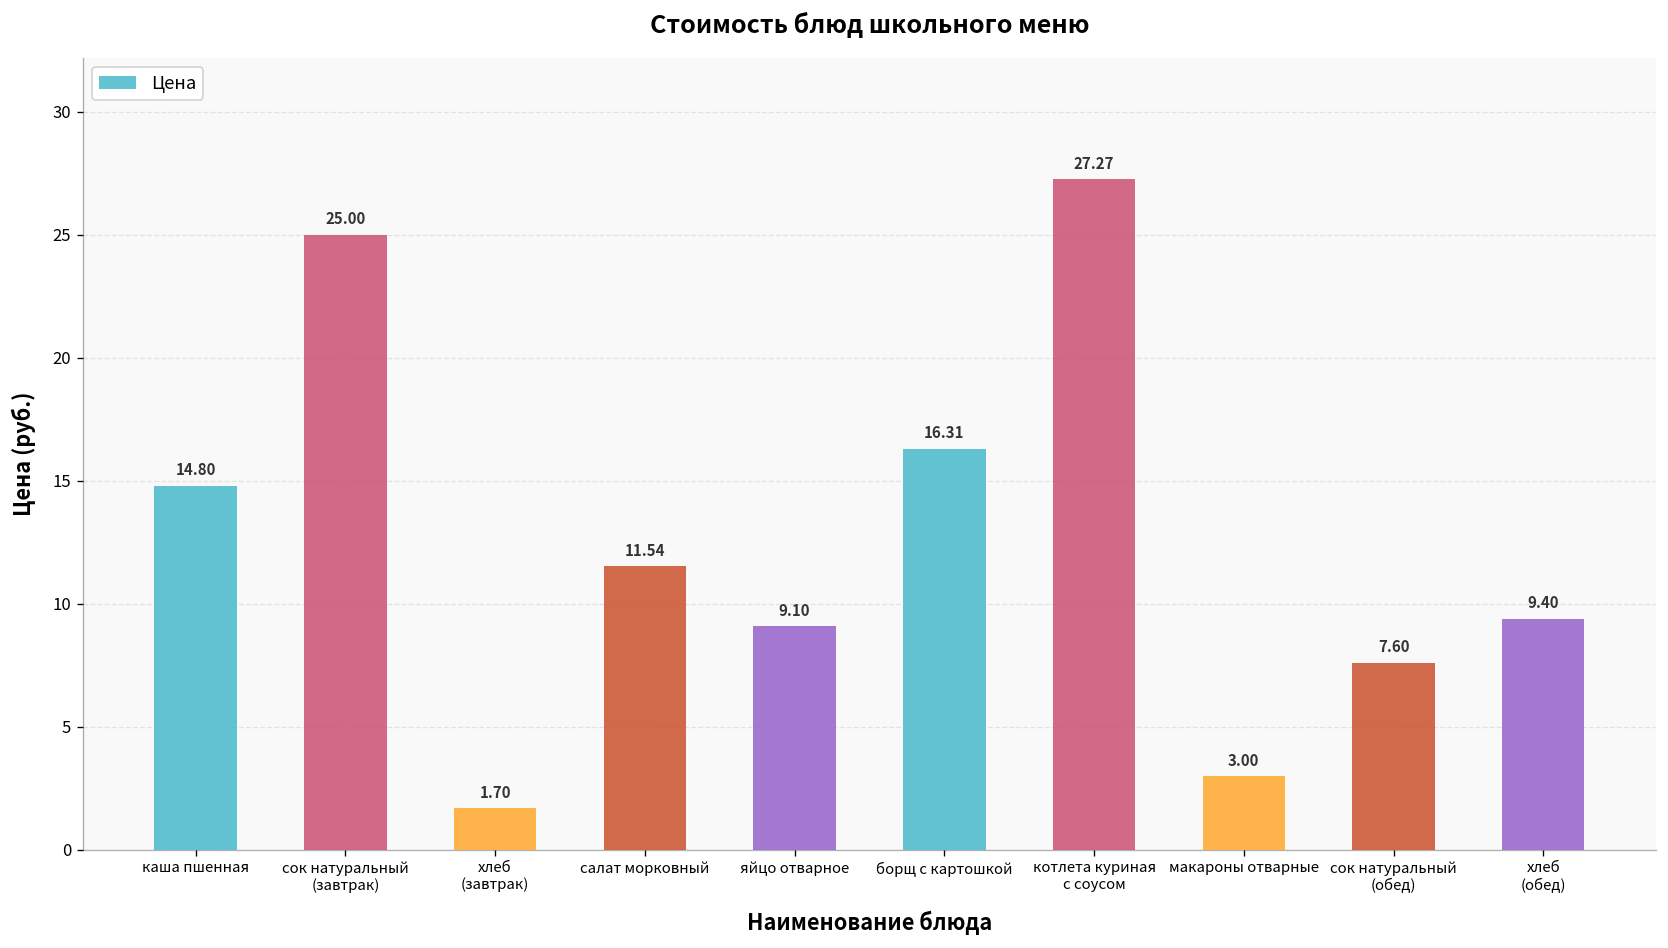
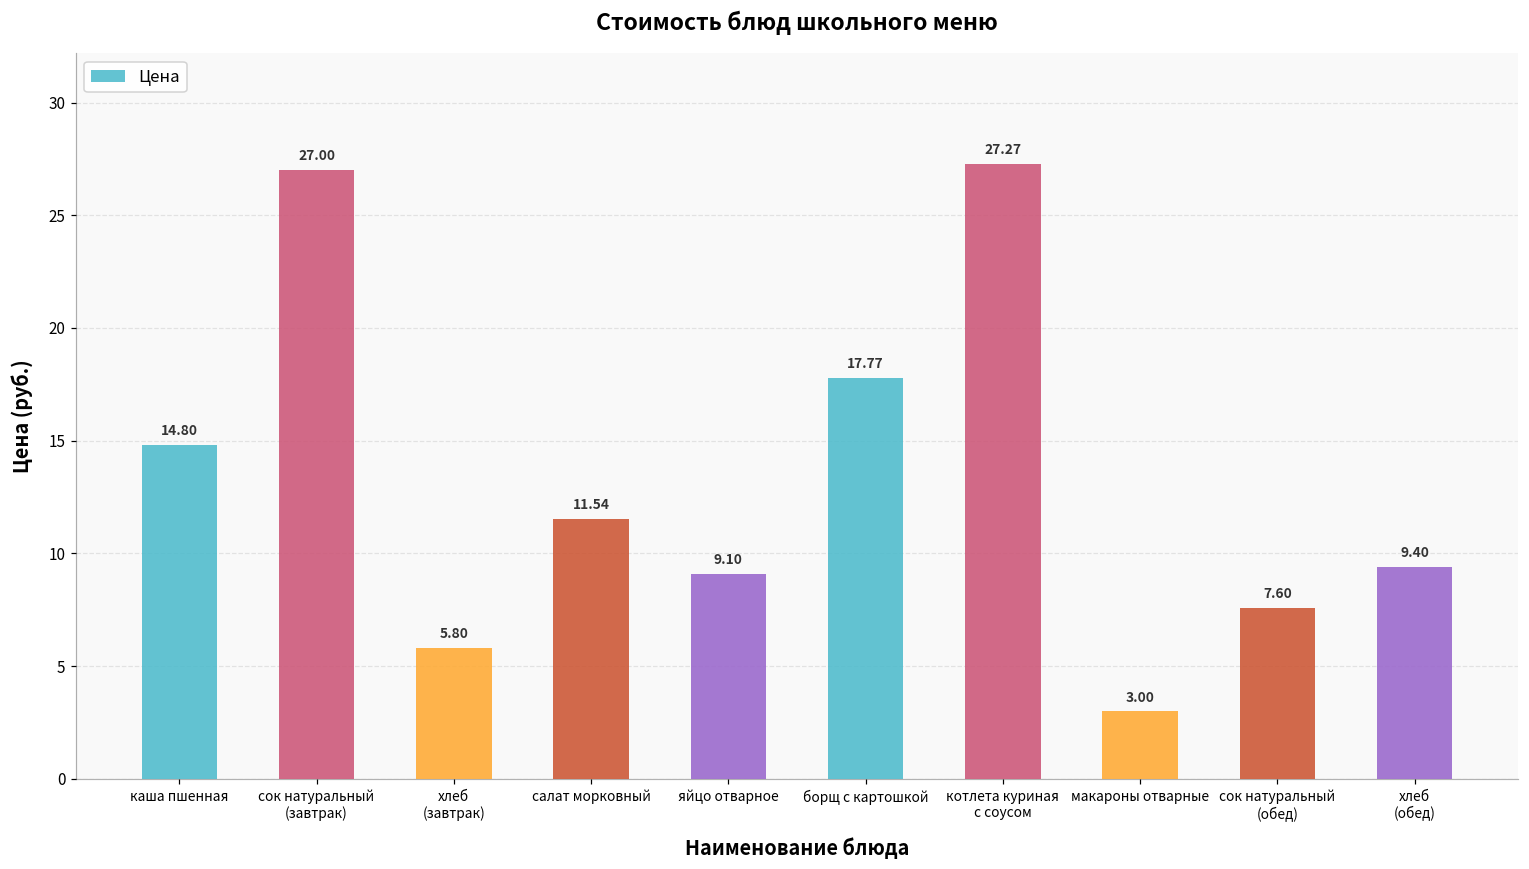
  {
    "каша пшенная": 14.80,
-   "сок натуральный (завтрак)": 25.00,
-   "хлеб (завтрак)": 1.70,
+   "сок натуральный (завтрак)": 27.00,
+   "хлеб (завтрак)": 5.80,
    "салат морковный": 11.54,
    "яйцо отварное": 9.10,
-   "борщ с картошкой": 16.31,
+   "борщ с картошкой": 17.77,
    "котлета куриная с соусом": 27.27,
    "макароны отварные": 3.00,
    "сок натуральный (обед)": 7.60,
    "хлеб (обед)": 9.40
  }
